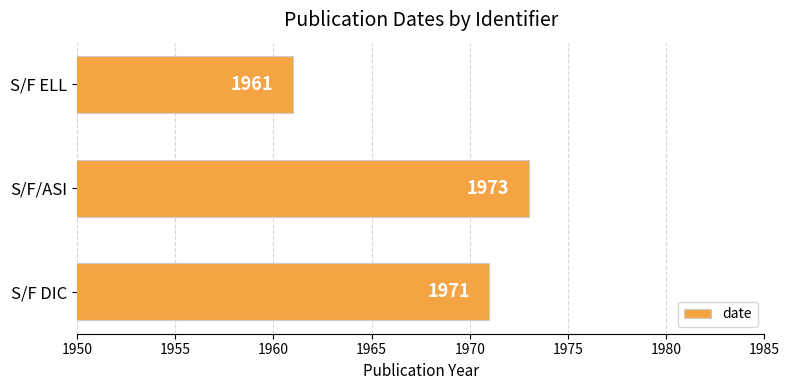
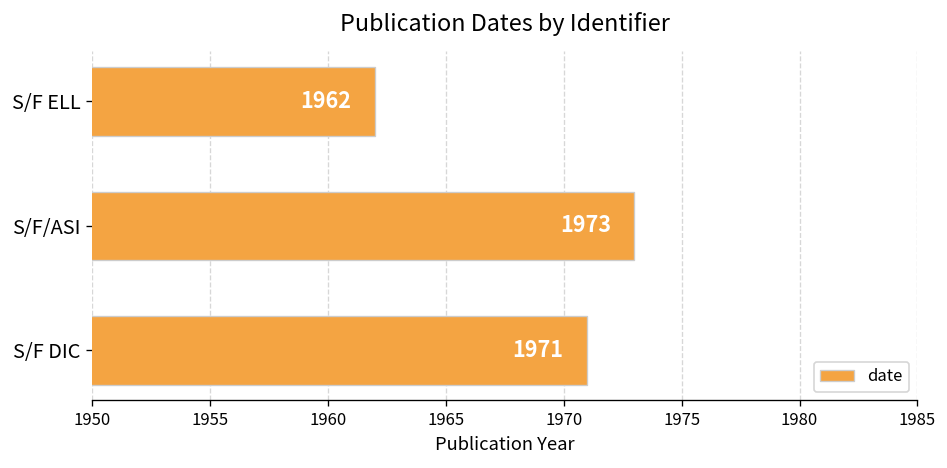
  {
-   "S/F ELL": 1961,
+   "S/F ELL": 1962,
    "S/F/ASI": 1973,
    "S/F DIC": 1971
  }
